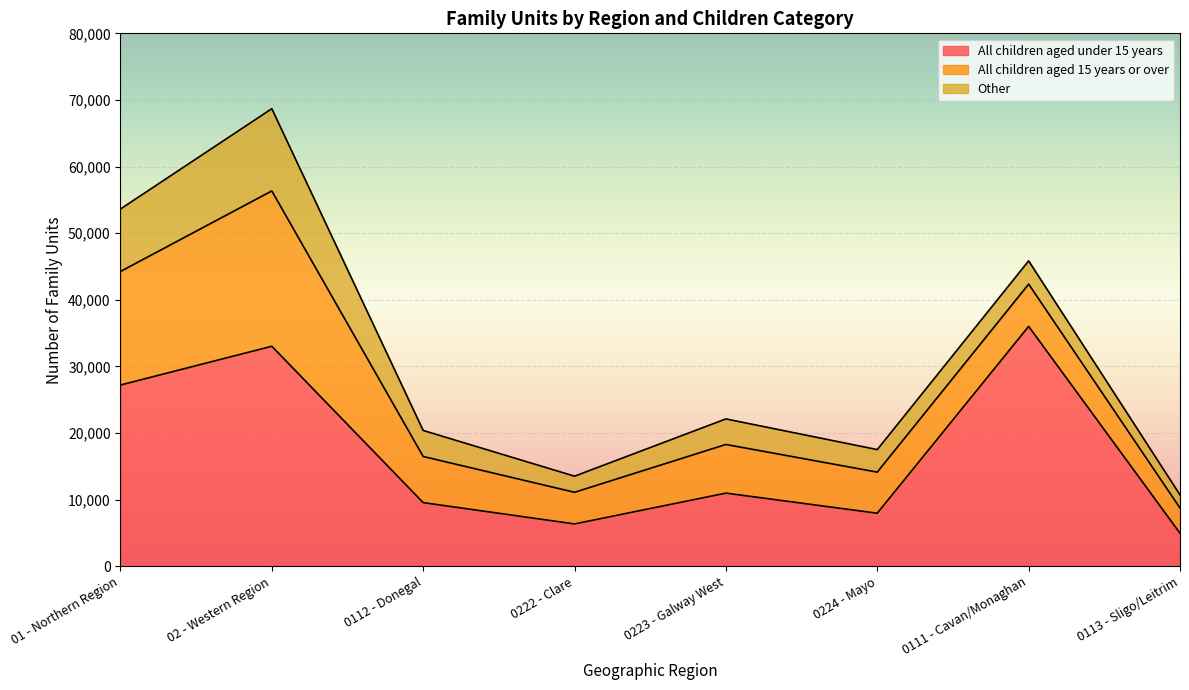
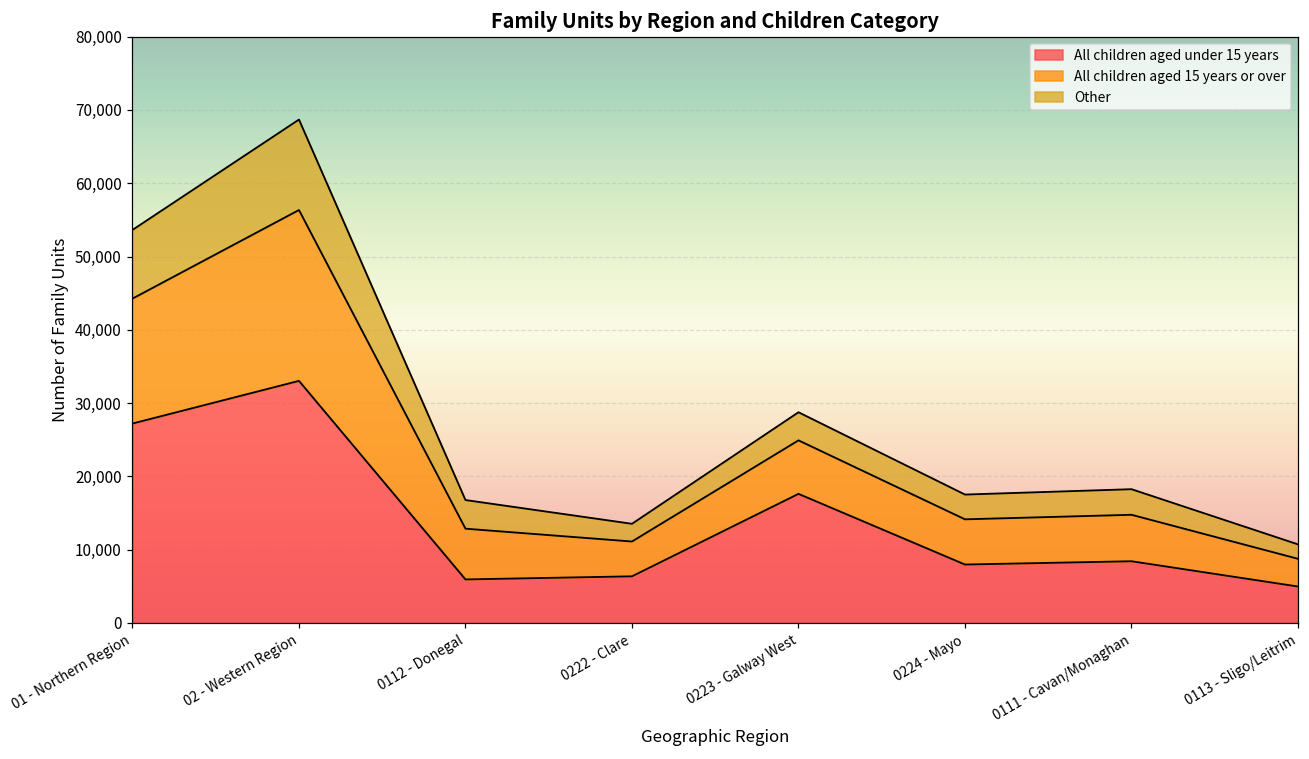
  {
    "All children aged under 15 years": {
      "01 - Northern Region": "27,000",
      "02 - Western Region": "33,000",
-     "0112 - Donegal": "10,000",
+     "0112 - Donegal": "6,000",
      "0222 - Clare": "6,000",
-     "0223 - Galway West": "11,000",
+     "0223 - Galway West": "18,000",
      "0224 - Mayo": "8,000",
-     "0111 - Cavan/Monaghan": "36,000",
+     "0111 - Cavan/Monaghan": "8,000",
      "0113 - Sligo/Leitrim": "5,000"
    }
  }
